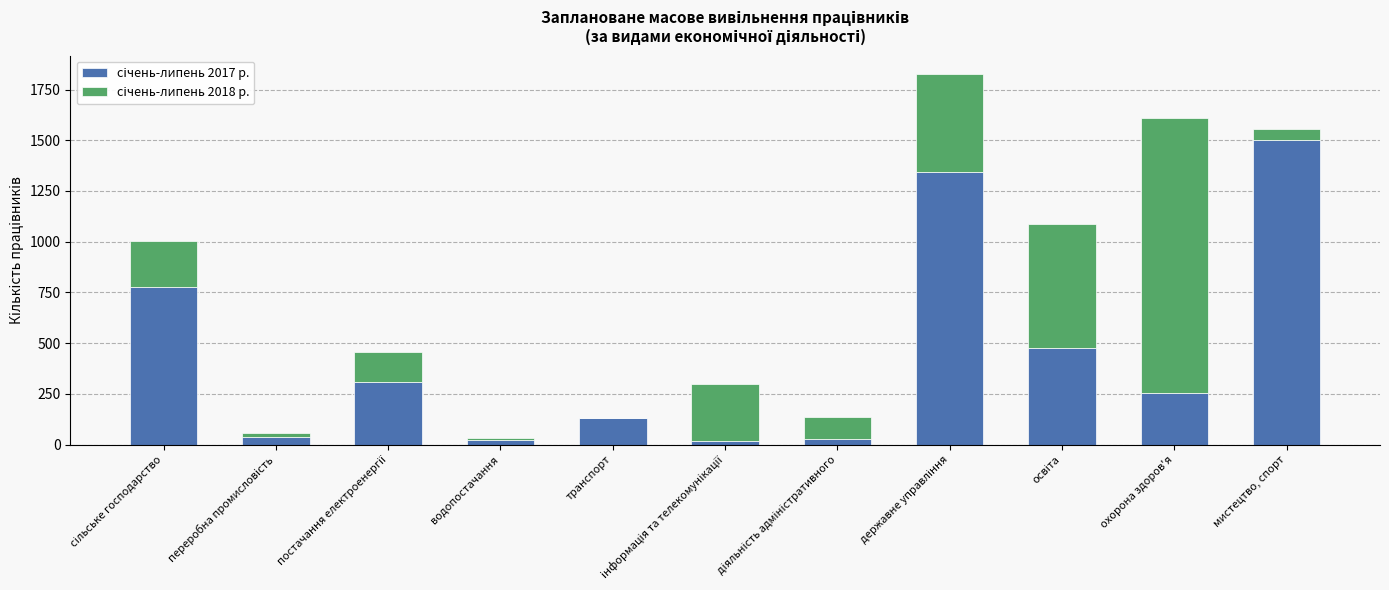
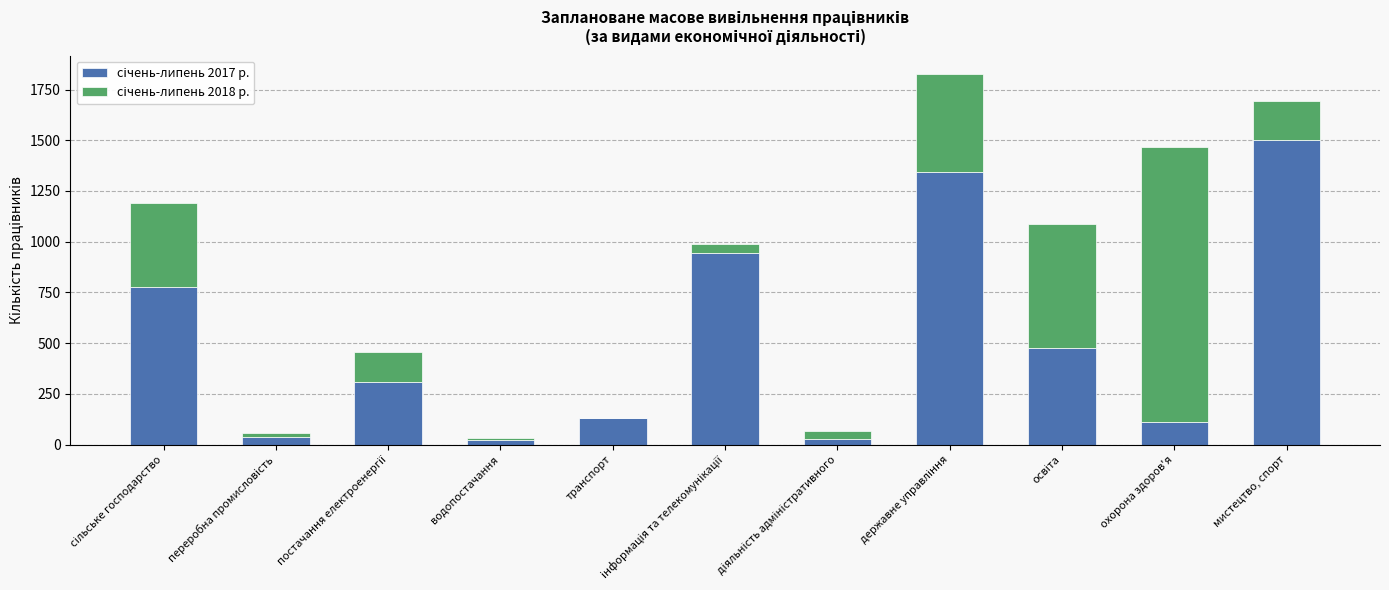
  {
    "січень-липень 2017 р.": {
      "сільське господарство": 780,
      "переробна промисловість": 40,
      "постачання електроенергії": 310,
      "водопостачання": 20,
      "транспорт": 130,
-     "інформація та телекомунікації": 20,
+     "інформація та телекомунікації": 940,
      "діяльність адміністративного": 30,
      "державне управління": 1350,
      "освіта": 470,
-     "охорона здоров'я": 260,
+     "охорона здоров'я": 110,
      "мистецтво, спорт": 1500
    },
    "січень-липень 2018 р.": {
-     "сільське господарство": 230,
+     "сільське господарство": 410,
      "переробна промисловість": 20,
      "постачання електроенергії": 150,
      "водопостачання": 10,
      "транспорт": 0,
-     "інформація та телекомунікації": 280,
-     "діяльність адміністративного": 110,
+     "інформація та телекомунікації": 50,
+     "діяльність адміністративного": 40,
      "державне управління": 480,
      "освіта": 610,
      "охорона здоров'я": 1360,
-     "мистецтво, спорт": 60
+     "мистецтво, спорт": 190
    }
  }
